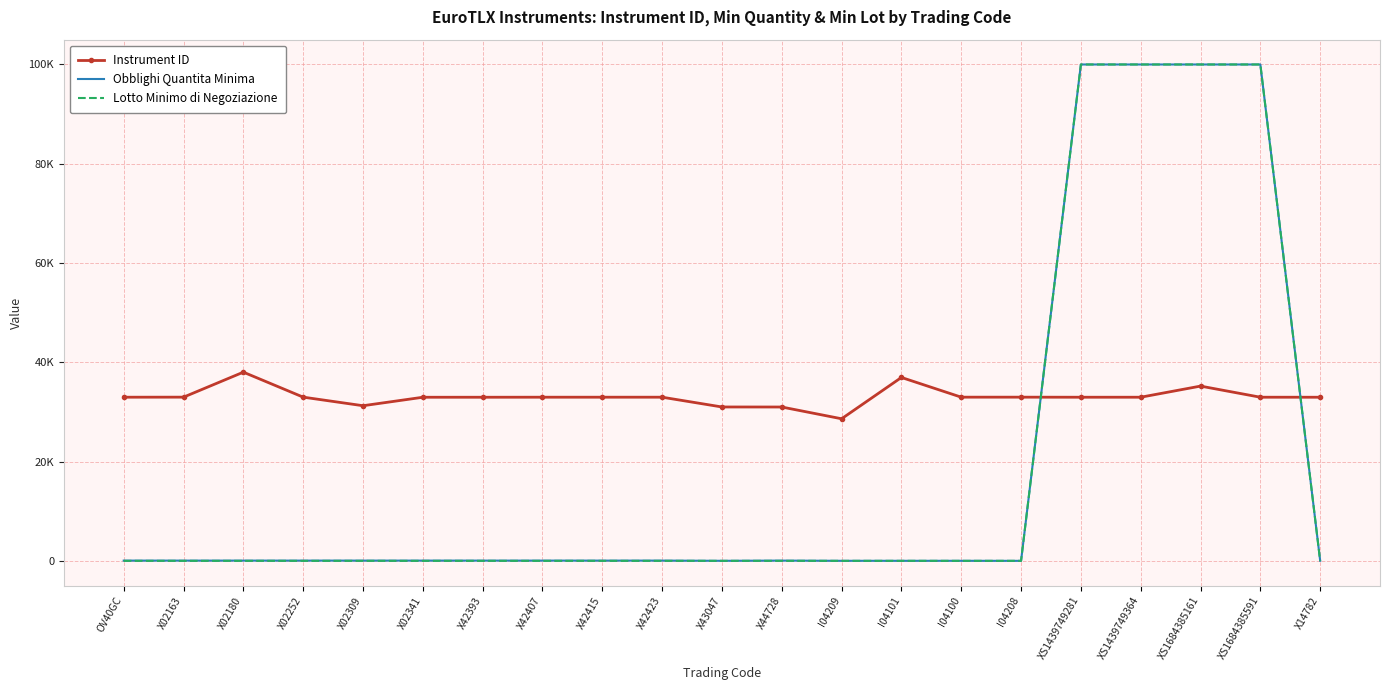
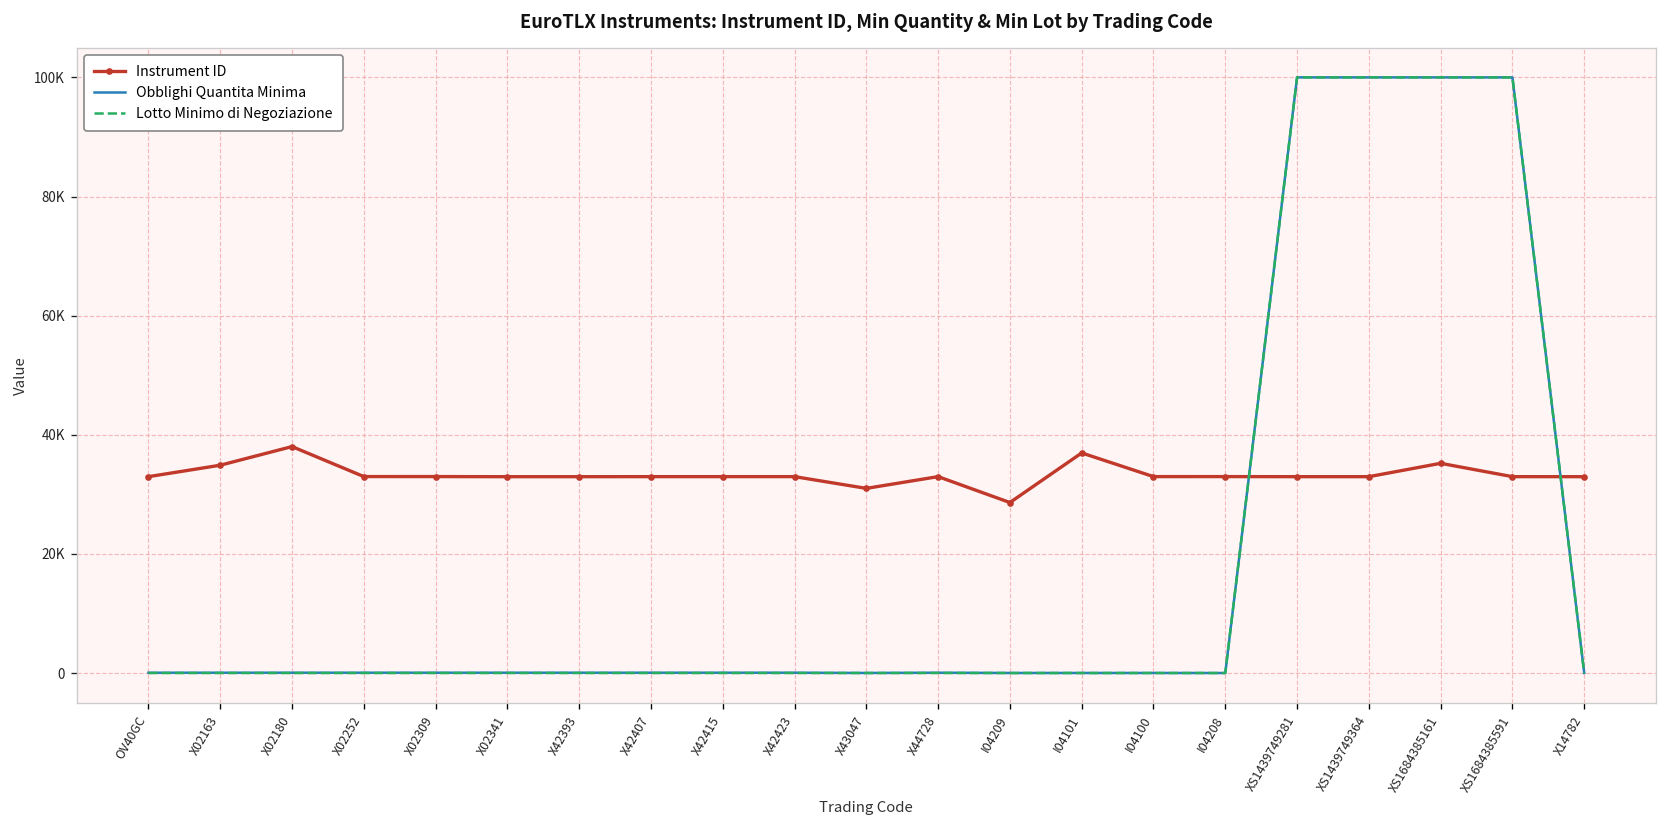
  {
    "Instrument ID": {
      "OV40GC": 33000,
-     "X02163": 33000,
+     "X02163": 35000,
      "X02180": 38000,
      "X02252": 33000,
-     "X02309": 31000,
+     "X02309": 33000,
      "X02341": 33000,
      "X42393": 33000,
      "X42407": 33000,
      "X42415": 33000,
      "X42423": 33000,
      "X43047": 31000,
-     "X44728": 31000,
+     "X44728": 33000,
      "I04209": 29000,
      "I04101": 37000,
      "I04100": 33000,
      "I04208": 33000,
      "XS1439749281": 33000,
      "XS1439749364": 33000,
      "XS1684385161": 35000,
      "XS1684385591": 33000,
      "X14782": 33000
    },
    "Lotto Minimo di Negoziazione": {
      "OV40GC": 0,
      "X02163": 0,
      "X02180": 0,
      "X02252": 0,
      "X02309": 0,
      "X02341": 0,
      "X42393": 0,
      "X42407": 0,
      "X42415": 0,
      "X42423": 0,
      "X43047": 0,
      "X44728": 0,
      "I04209": 0,
      "I04101": 0,
      "I04100": 0,
      "I04208": 0,
      "XS1439749281": 100000,
      "XS1439749364": 100000,
      "XS1684385161": 100000,
      "XS1684385591": 100000,
      "X14782": 0
    }
  }
